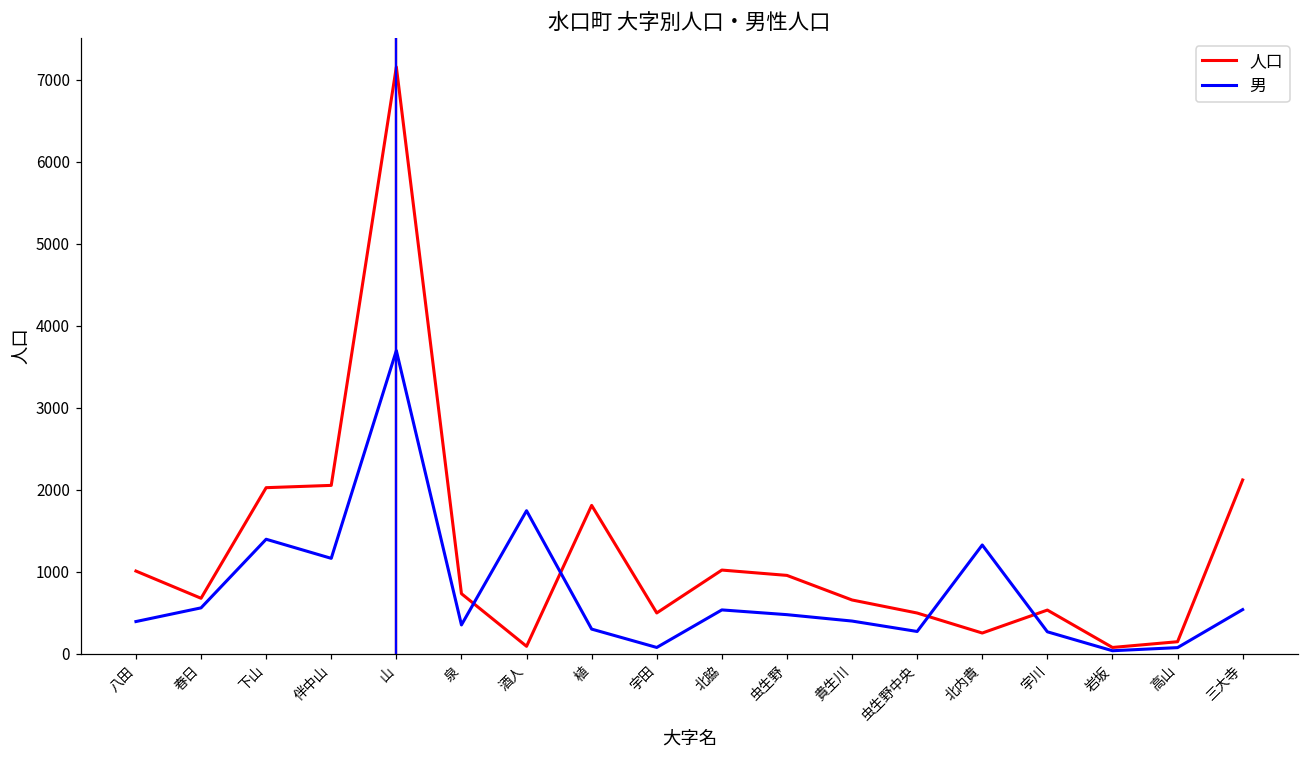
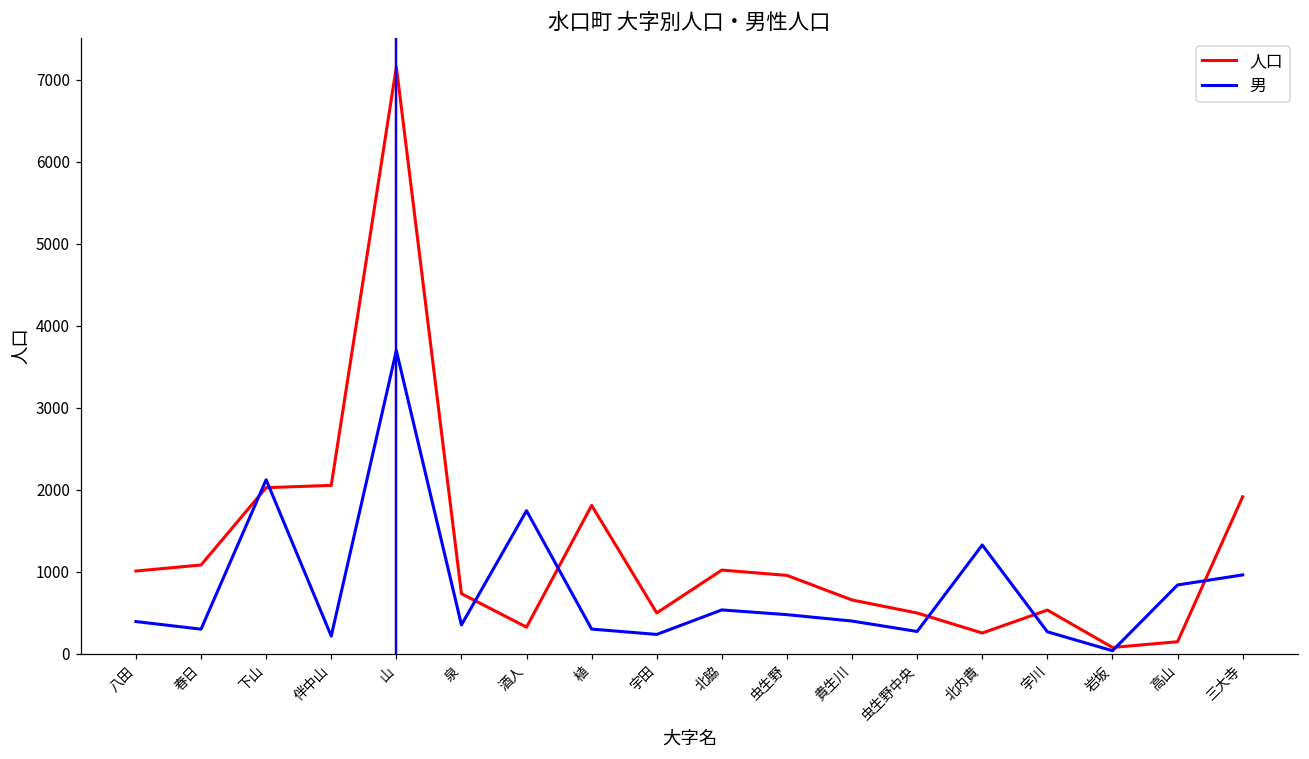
  {
    "人口": {
      "八田": 1000,
-     "春日": 700,
+     "春日": 1100,
      "下山": 2000,
      "伴中山": 2100,
      "山": 7200,
      "泉": 700,
-     "酒人": 100,
+     "酒人": 300,
      "植": 1800,
      "宇田": 500,
      "北脇": 1000,
      "虫生野": 1000,
      "貴生川": 700,
      "虫生野中央": 500,
      "北内貴": 300,
      "宇川": 500,
      "岩坂": 100,
      "高山": 100,
-     "三大寺": 2100
+     "三大寺": 1900
    },
    "男": {
      "八田": 400,
-     "春日": 600,
-     "下山": 1400,
-     "伴中山": 1200,
+     "春日": 300,
+     "下山": 2100,
+     "伴中山": 200,
      "山": 3700,
      "泉": 400,
      "酒人": 1700,
      "植": 300,
-     "宇田": 100,
+     "宇田": 200,
      "北脇": 500,
      "虫生野": 500,
      "貴生川": 400,
      "虫生野中央": 300,
      "北内貴": 1300,
      "宇川": 300,
      "岩坂": 0,
-     "高山": 100,
-     "三大寺": 500
+     "高山": 800,
+     "三大寺": 1000
    }
  }
